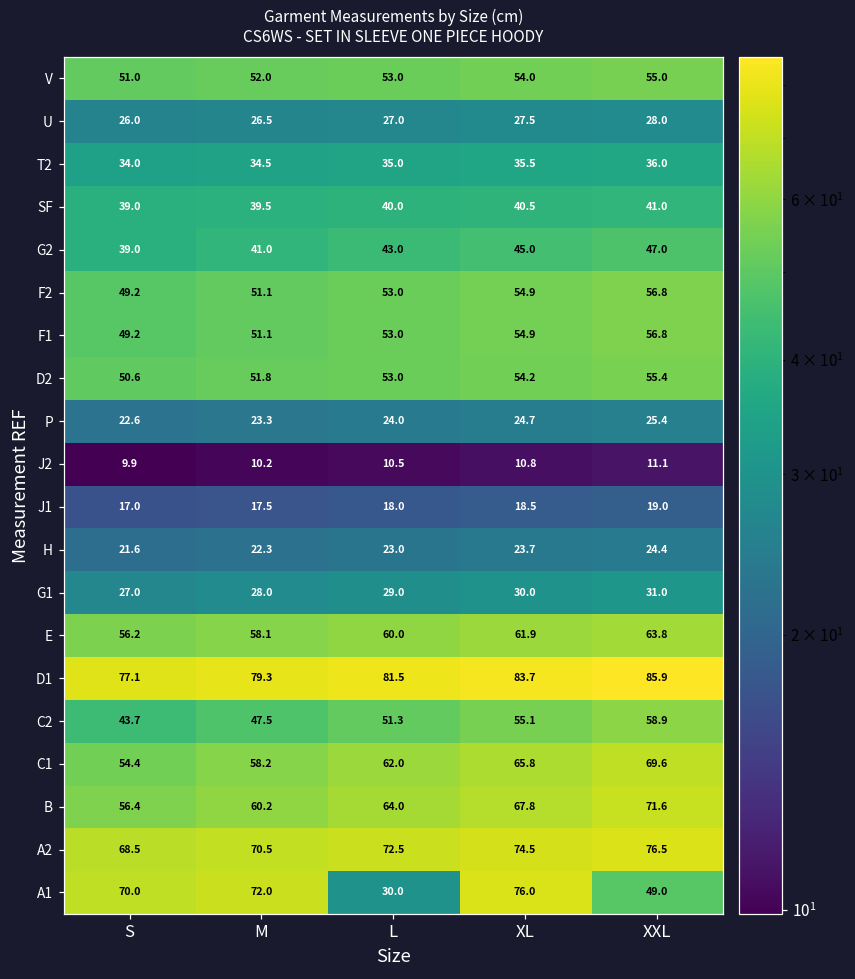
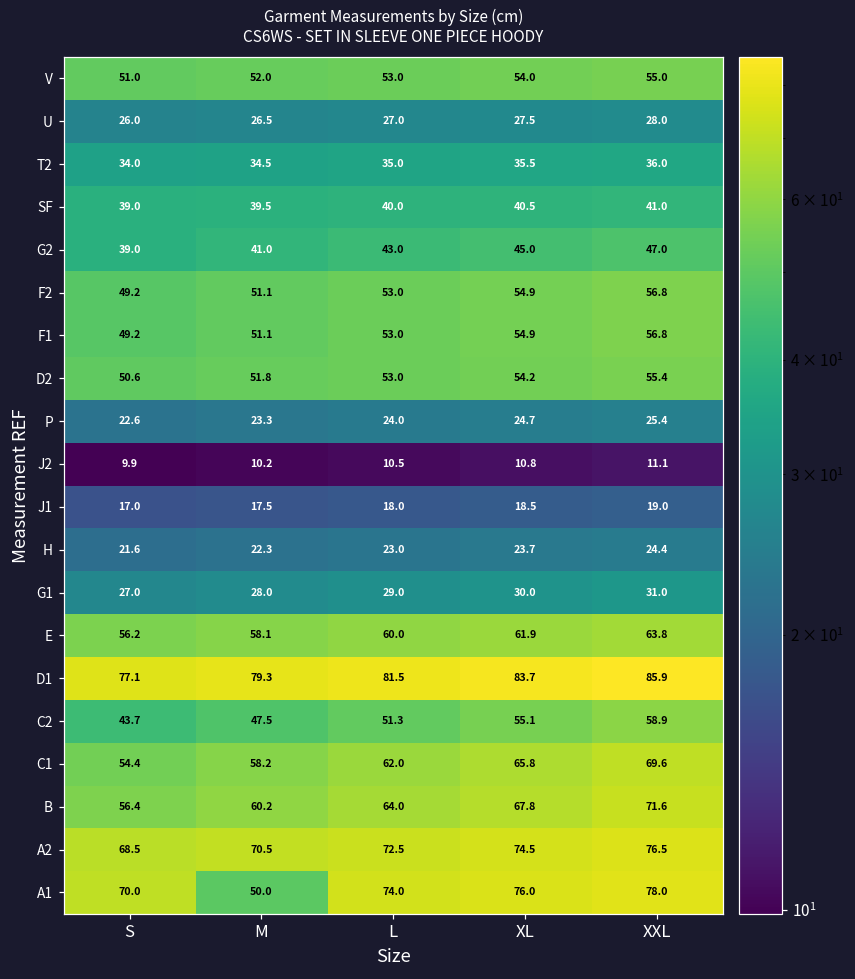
  {
    "V": {
      "S": 51.0,
      "M": 52.0,
      "L": 53.0,
      "XL": 54.0,
      "XXL": 55.0
    },
    "U": {
      "S": 26.0,
      "M": 26.5,
      "L": 27.0,
      "XL": 27.5,
      "XXL": 28.0
    },
    "T2": {
      "S": 34.0,
      "M": 34.5,
      "L": 35.0,
      "XL": 35.5,
      "XXL": 36.0
    },
    "SF": {
      "S": 39.0,
      "M": 39.5,
      "L": 40.0,
      "XL": 40.5,
      "XXL": 41.0
    },
    "G2": {
      "S": 39.0,
      "M": 41.0,
      "L": 43.0,
      "XL": 45.0,
      "XXL": 47.0
    },
    "F2": {
      "S": 49.2,
      "M": 51.1,
      "L": 53.0,
      "XL": 54.9,
      "XXL": 56.8
    },
    "F1": {
      "S": 49.2,
      "M": 51.1,
      "L": 53.0,
      "XL": 54.9,
      "XXL": 56.8
    },
    "D2": {
      "S": 50.6,
      "M": 51.8,
      "L": 53.0,
      "XL": 54.2,
      "XXL": 55.4
    },
    "P": {
      "S": 22.6,
      "M": 23.3,
      "L": 24.0,
      "XL": 24.7,
      "XXL": 25.4
    },
    "J2": {
      "S": 9.9,
      "M": 10.2,
      "L": 10.5,
      "XL": 10.8,
      "XXL": 11.1
    },
    "J1": {
      "S": 17.0,
      "M": 17.5,
      "L": 18.0,
      "XL": 18.5,
      "XXL": 19.0
    },
    "H": {
      "S": 21.6,
      "M": 22.3,
      "L": 23.0,
      "XL": 23.7,
      "XXL": 24.4
    },
    "G1": {
      "S": 27.0,
      "M": 28.0,
      "L": 29.0,
      "XL": 30.0,
      "XXL": 31.0
    },
    "E": {
      "S": 56.2,
      "M": 58.1,
      "L": 60.0,
      "XL": 61.9,
      "XXL": 63.8
    },
    "D1": {
      "S": 77.1,
      "M": 79.3,
      "L": 81.5,
      "XL": 83.7,
      "XXL": 85.9
    },
    "C2": {
      "S": 43.7,
      "M": 47.5,
      "L": 51.3,
      "XL": 55.1,
      "XXL": 58.9
    },
    "C1": {
      "S": 54.4,
      "M": 58.2,
      "L": 62.0,
      "XL": 65.8,
      "XXL": 69.6
    },
    "B": {
      "S": 56.4,
      "M": 60.2,
      "L": 64.0,
      "XL": 67.8,
      "XXL": 71.6
    },
    "A2": {
      "S": 68.5,
      "M": 70.5,
      "L": 72.5,
      "XL": 74.5,
      "XXL": 76.5
    },
    "A1": {
      "S": 70.0,
-     "M": 72.0,
-     "L": 30.0,
+     "M": 50.0,
+     "L": 74.0,
      "XL": 76.0,
-     "XXL": 49.0
+     "XXL": 78.0
    }
  }
